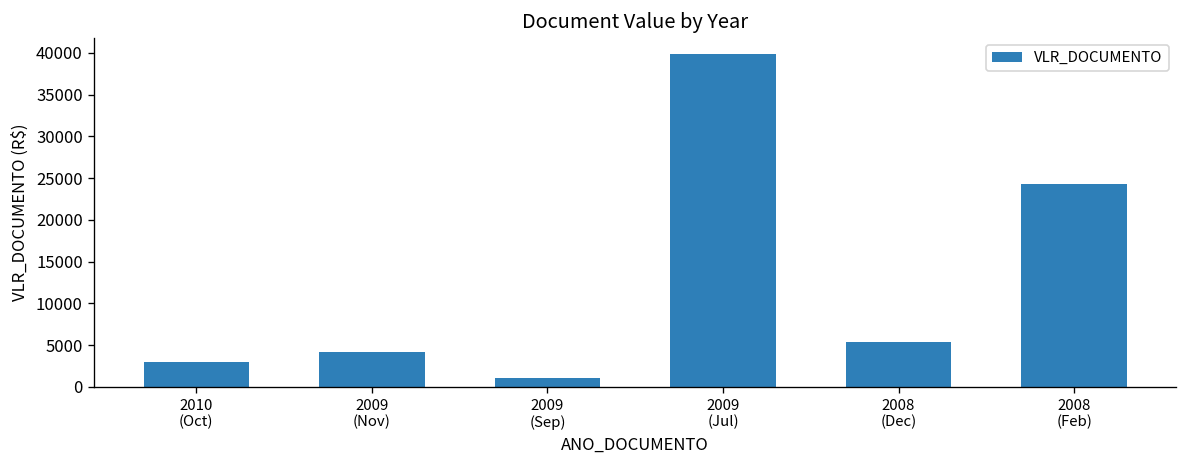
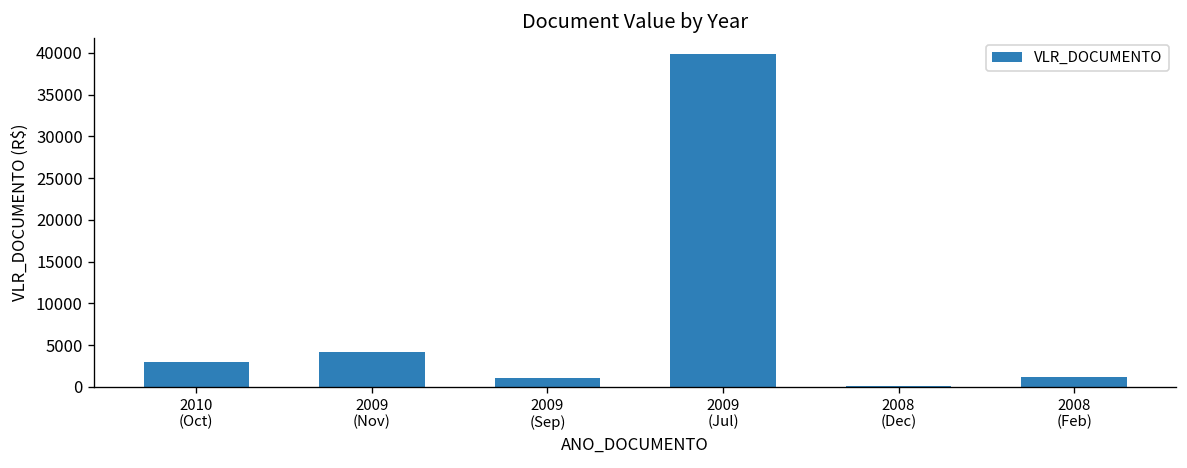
  {
    "2010 (Oct)": 3000,
    "2009 (Nov)": 4000,
    "2009 (Sep)": 1000,
    "2009 (Jul)": 40000,
-   "2008 (Dec)": 5000,
-   "2008 (Feb)": 24000
+   "2008 (Dec)": 0,
+   "2008 (Feb)": 1000
  }
